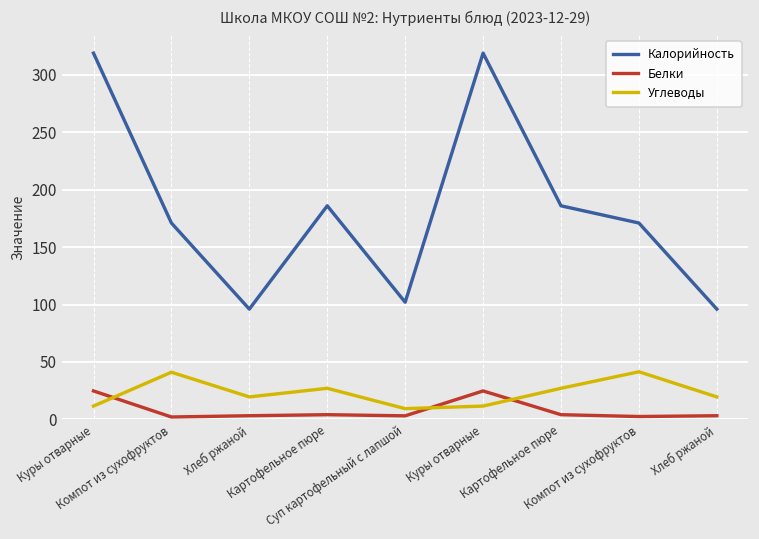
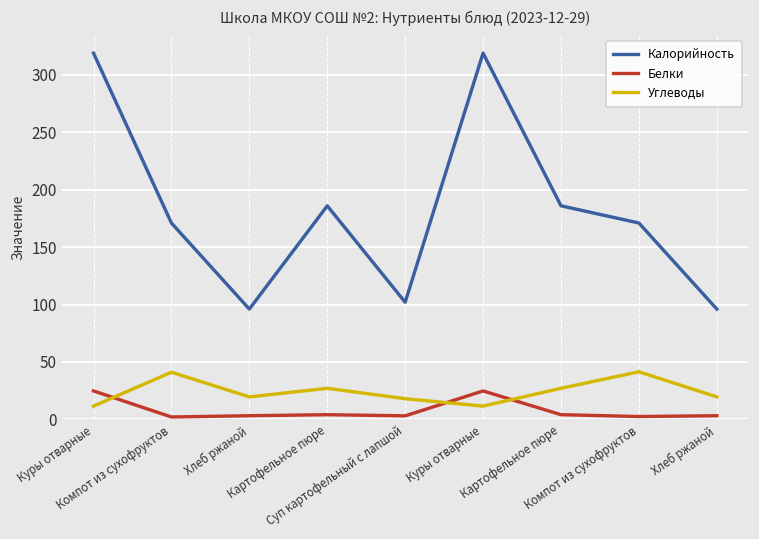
  {
    "Калорийность": {
      "Суп картофельный с лапшой": 102
    },
    "Белки": {
      "Суп картофельный с лапшой": 3
    },
    "Углеводы": {
-     "Суп картофельный с лапшой": 9
+     "Суп картофельный с лапшой": 18
    }
  }
